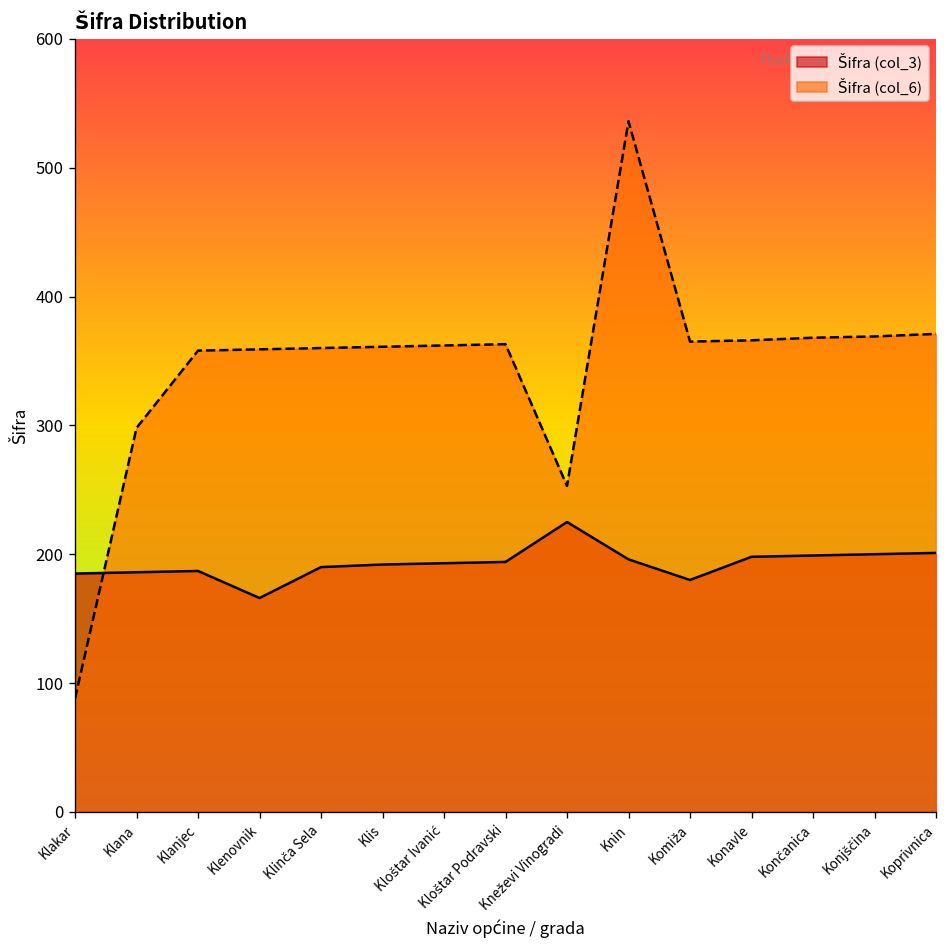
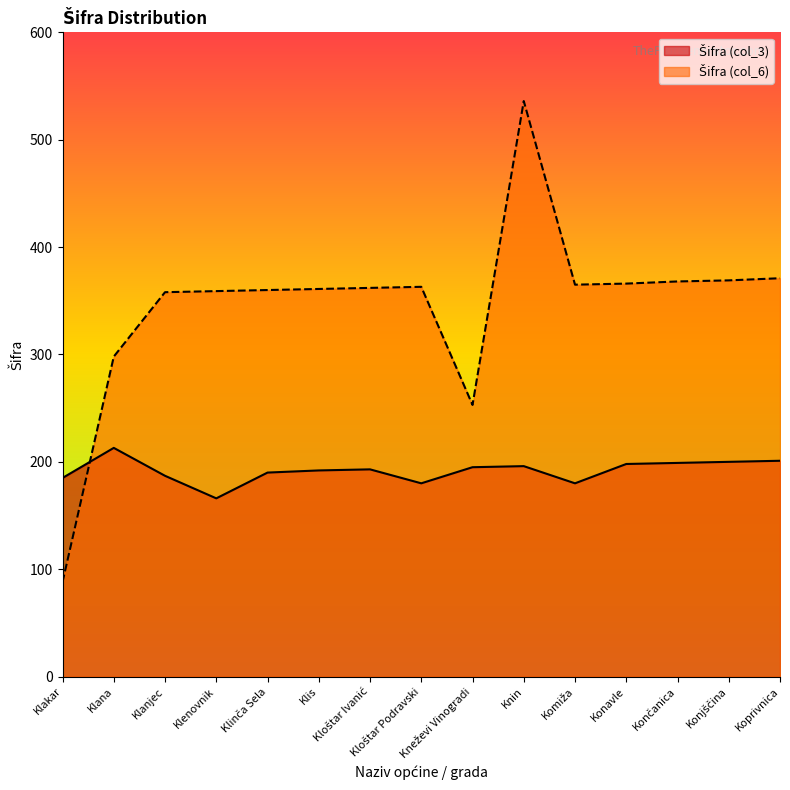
  {
    "Šifra (col_3)": {
      "Klakar": 185,
-     "Klana": 186,
+     "Klana": 213,
      "Klanjec": 187,
      "Klenovnik": 166,
      "Klinča Sela": 190,
      "Klis": 192,
      "Kloštar Ivanić": 193,
-     "Kloštar Podravski": 194,
-     "Kneževi Vinogradi": 225,
+     "Kloštar Podravski": 180,
+     "Kneževi Vinogradi": 195,
      "Knin": 196,
      "Komiža": 180,
      "Konavle": 198,
      "Končanica": 199,
      "Konjščina": 200,
      "Koprivnica": 201
    },
    "Šifra (col_6)": {
      "Klakar": 88,
      "Klana": 298,
      "Klanjec": 358,
      "Klenovnik": 359,
      "Klinča Sela": 360,
      "Klis": 361,
      "Kloštar Ivanić": 362,
      "Kloštar Podravski": 363,
      "Kneževi Vinogradi": 253,
      "Knin": 536,
      "Komiža": 365,
      "Konavle": 366,
      "Končanica": 368,
      "Konjščina": 369,
      "Koprivnica": 371
    }
  }
